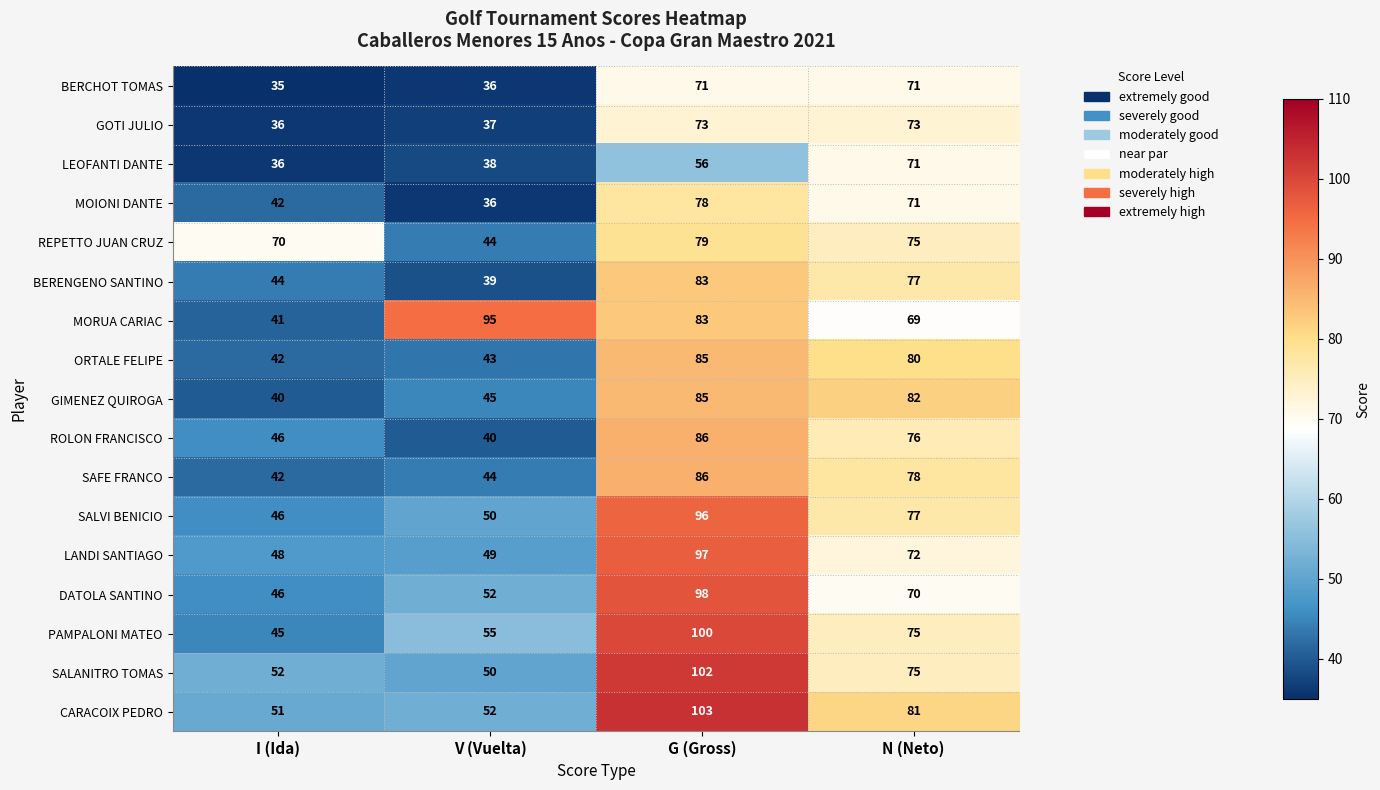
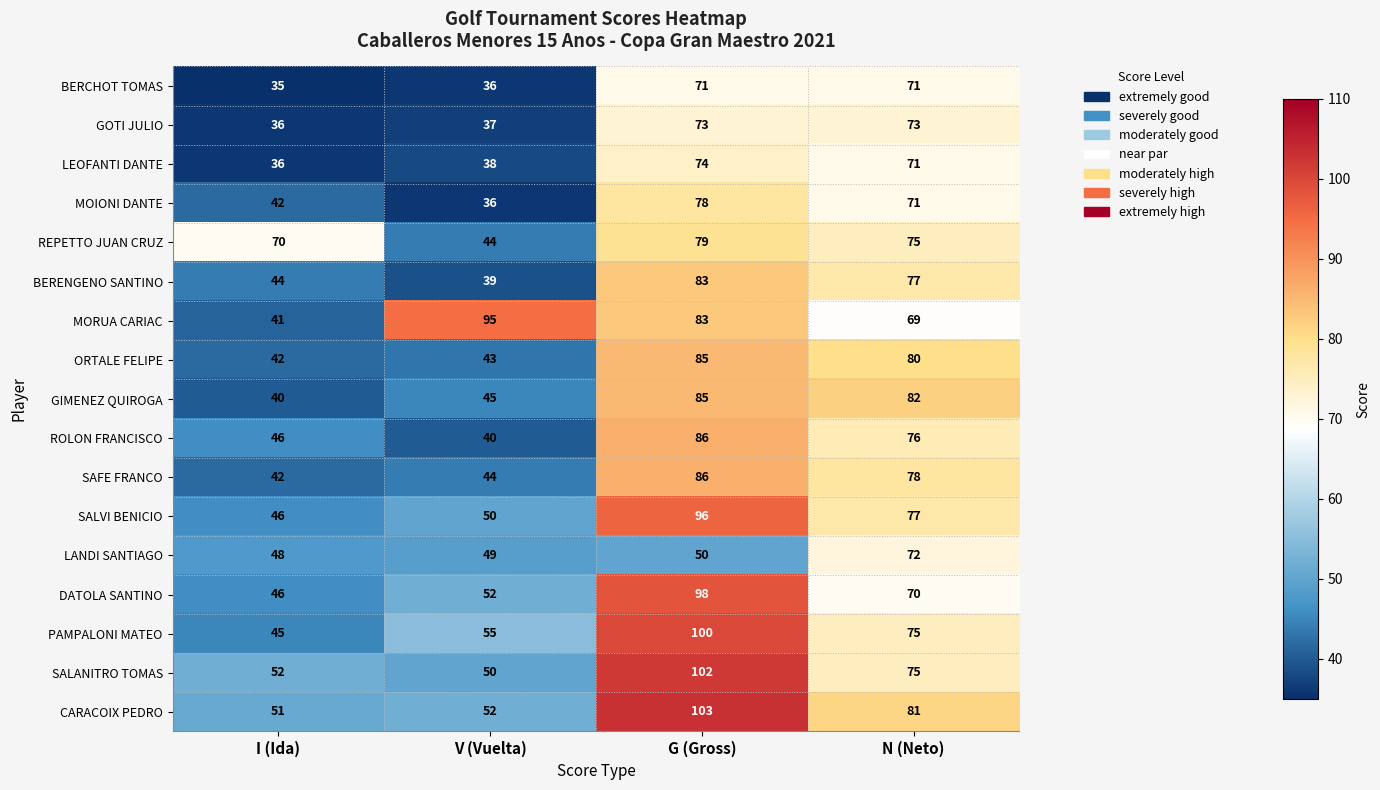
  {
    "BERCHOT TOMAS": {
      "I (Ida)": 35,
      "V (Vuelta)": 36,
      "G (Gross)": 71,
      "N (Neto)": 71
    },
    "GOTI JULIO": {
      "I (Ida)": 36,
      "V (Vuelta)": 37,
      "G (Gross)": 73,
      "N (Neto)": 73
    },
    "LEOFANTI DANTE": {
      "I (Ida)": 36,
      "V (Vuelta)": 38,
-     "G (Gross)": 56,
+     "G (Gross)": 74,
      "N (Neto)": 71
    },
    "MOIONI DANTE": {
      "I (Ida)": 42,
      "V (Vuelta)": 36,
      "G (Gross)": 78,
      "N (Neto)": 71
    },
    "REPETTO JUAN CRUZ": {
      "I (Ida)": 70,
      "V (Vuelta)": 44,
      "G (Gross)": 79,
      "N (Neto)": 75
    },
    "BERENGENO SANTINO": {
      "I (Ida)": 44,
      "V (Vuelta)": 39,
      "G (Gross)": 83,
      "N (Neto)": 77
    },
    "MORUA CARIAC": {
      "I (Ida)": 41,
      "V (Vuelta)": 95,
      "G (Gross)": 83,
      "N (Neto)": 69
    },
    "ORTALE FELIPE": {
      "I (Ida)": 42,
      "V (Vuelta)": 43,
      "G (Gross)": 85,
      "N (Neto)": 80
    },
    "GIMENEZ QUIROGA": {
      "I (Ida)": 40,
      "V (Vuelta)": 45,
      "G (Gross)": 85,
      "N (Neto)": 82
    },
    "ROLON FRANCISCO": {
      "I (Ida)": 46,
      "V (Vuelta)": 40,
      "G (Gross)": 86,
      "N (Neto)": 76
    },
    "SAFE FRANCO": {
      "I (Ida)": 42,
      "V (Vuelta)": 44,
      "G (Gross)": 86,
      "N (Neto)": 78
    },
    "SALVI BENICIO": {
      "I (Ida)": 46,
      "V (Vuelta)": 50,
      "G (Gross)": 96,
      "N (Neto)": 77
    },
    "LANDI SANTIAGO": {
      "I (Ida)": 48,
      "V (Vuelta)": 49,
-     "G (Gross)": 97,
+     "G (Gross)": 50,
      "N (Neto)": 72
    },
    "DATOLA SANTINO": {
      "I (Ida)": 46,
      "V (Vuelta)": 52,
      "G (Gross)": 98,
      "N (Neto)": 70
    },
    "PAMPALONI MATEO": {
      "I (Ida)": 45,
      "V (Vuelta)": 55,
      "G (Gross)": 100,
      "N (Neto)": 75
    },
    "SALANITRO TOMAS": {
      "I (Ida)": 52,
      "V (Vuelta)": 50,
      "G (Gross)": 102,
      "N (Neto)": 75
    },
    "CARACOIX PEDRO": {
      "I (Ida)": 51,
      "V (Vuelta)": 52,
      "G (Gross)": 103,
      "N (Neto)": 81
    }
  }
